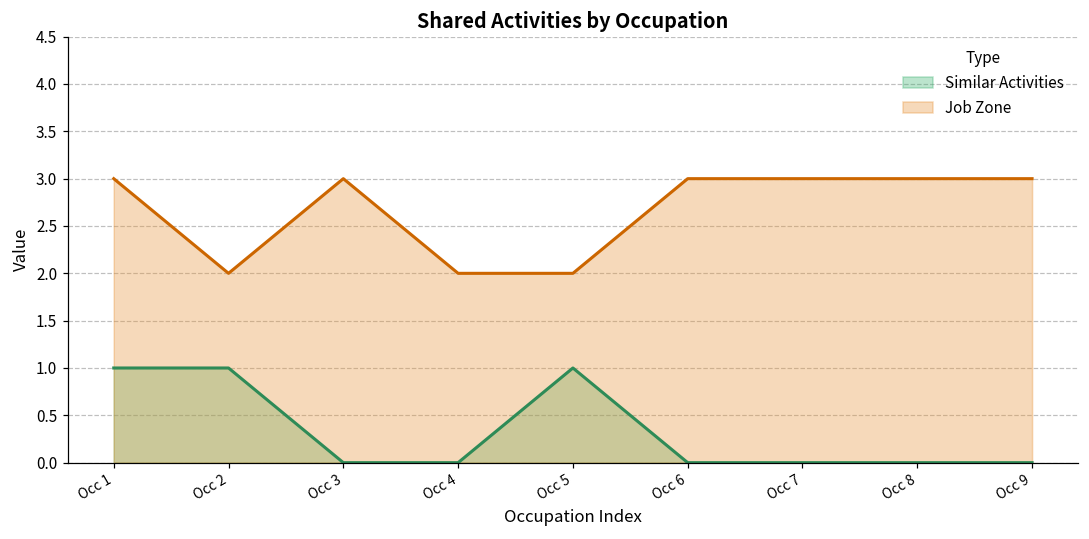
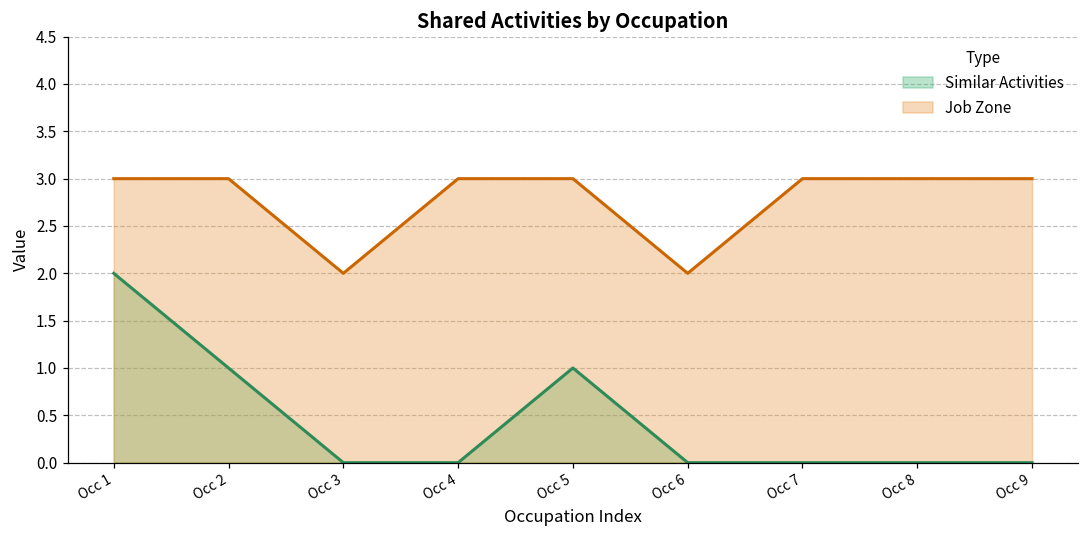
  {
    "Similar Activities": {
-     "Occ 1": 1,
+     "Occ 1": 2,
      "Occ 2": 1,
      "Occ 3": 0,
      "Occ 4": 0,
      "Occ 5": 1,
      "Occ 6": 0,
      "Occ 7": 0,
      "Occ 8": 0,
      "Occ 9": 0
    },
    "Job Zone": {
      "Occ 1": 3,
-     "Occ 2": 2,
-     "Occ 3": 3,
-     "Occ 4": 2,
-     "Occ 5": 2,
-     "Occ 6": 3,
+     "Occ 2": 3,
+     "Occ 3": 2,
+     "Occ 4": 3,
+     "Occ 5": 3,
+     "Occ 6": 2,
      "Occ 7": 3,
      "Occ 8": 3,
      "Occ 9": 3
    }
  }
